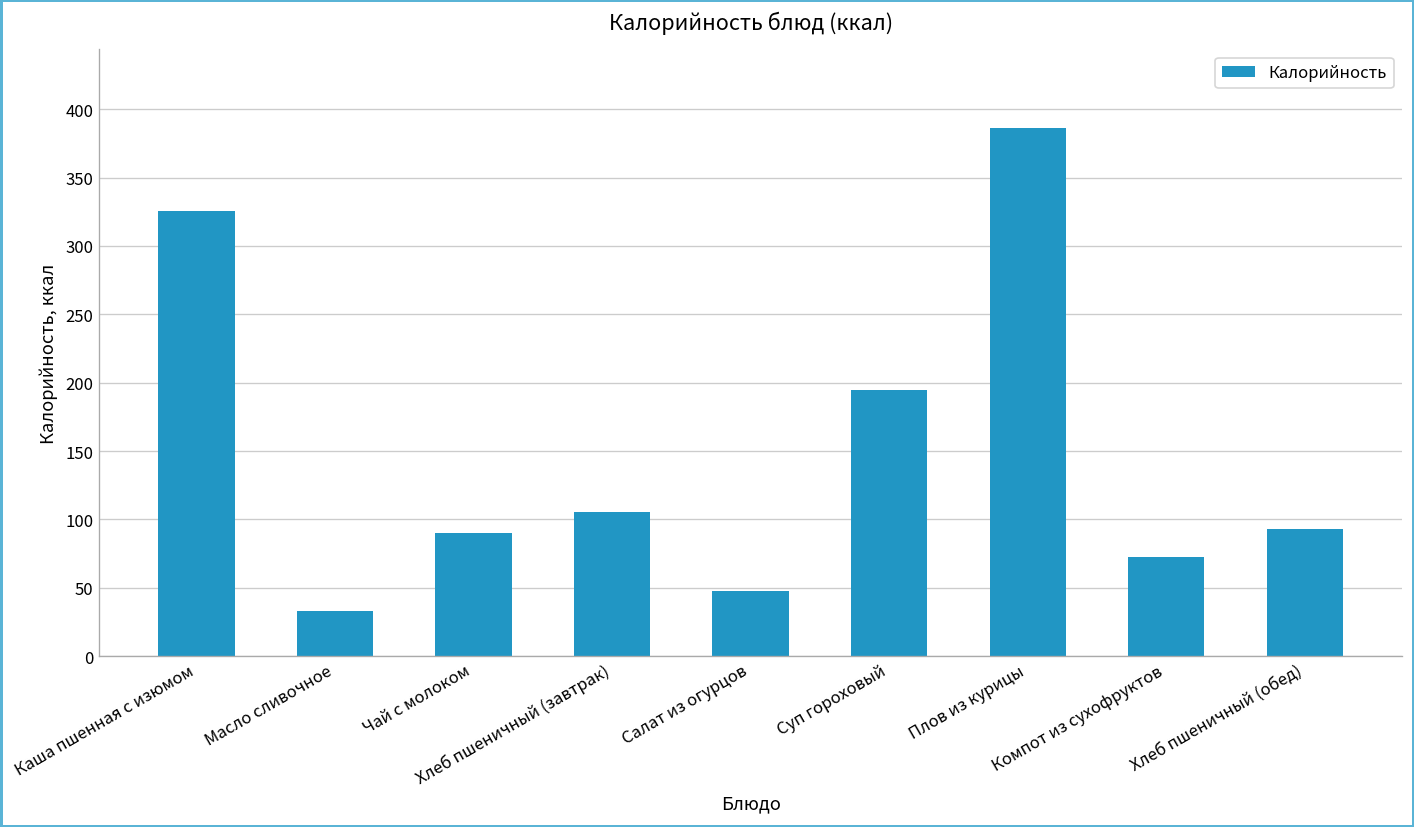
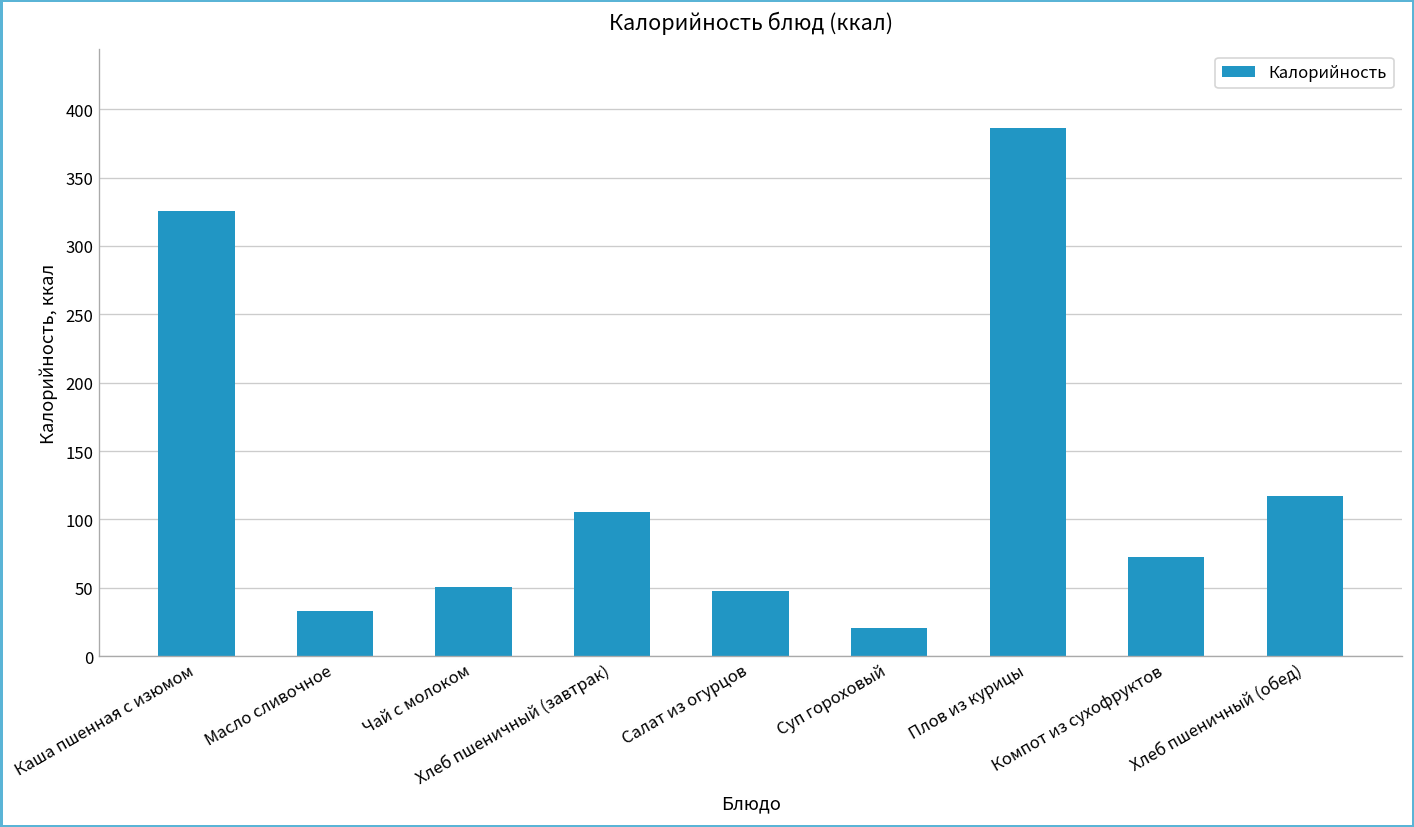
  {
    "Каша пшенная с изюмом": 325,
    "Масло сливочное": 33,
-   "Чай с молоком": 90,
+   "Чай с молоком": 51,
    "Хлеб пшеничный (завтрак)": 106,
    "Салат из огурцов": 48,
-   "Суп гороховый": 195,
+   "Суп гороховый": 21,
    "Плов из курицы": 386,
    "Компот из сухофруктов": 72,
-   "Хлеб пшеничный (обед)": 93
+   "Хлеб пшеничный (обед)": 117
  }
